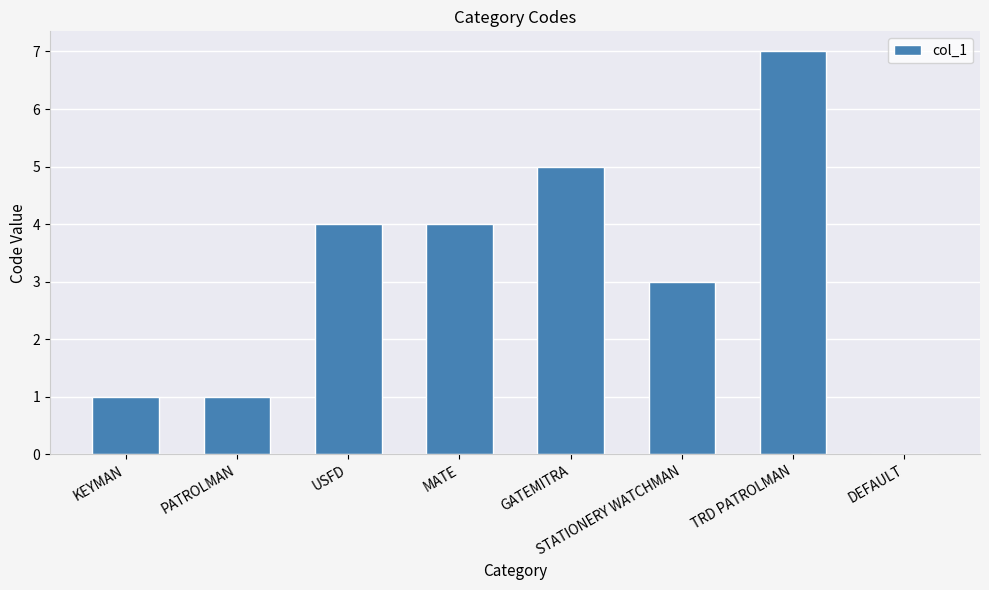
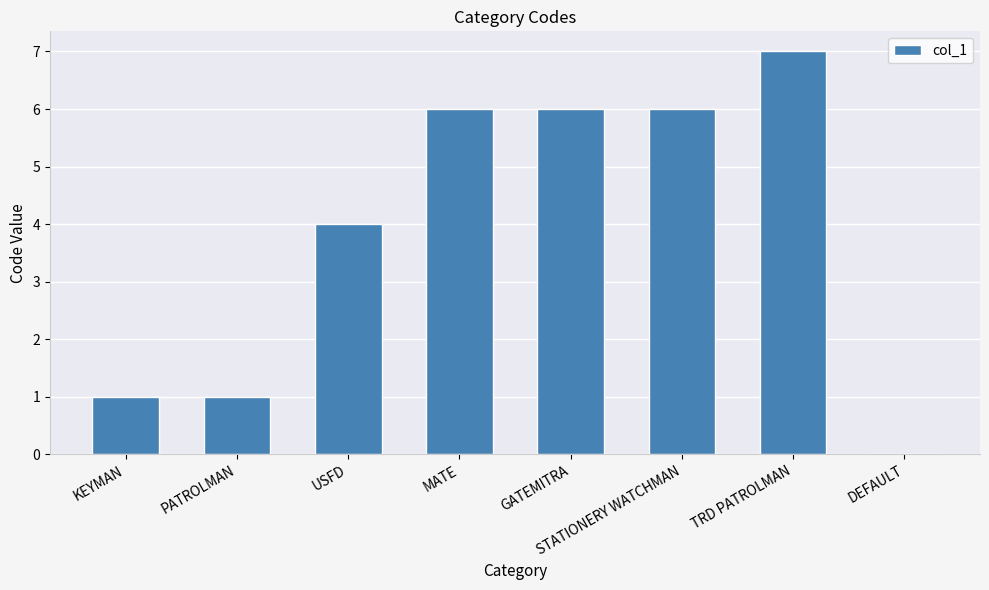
  {
    "KEYMAN": 1,
    "PATROLMAN": 1,
    "USFD": 4,
-   "MATE": 4,
-   "GATEMITRA": 5,
-   "STATIONERY WATCHMAN": 3,
+   "MATE": 6,
+   "GATEMITRA": 6,
+   "STATIONERY WATCHMAN": 6,
    "TRD PATROLMAN": 7,
    "DEFAULT": 0
  }
